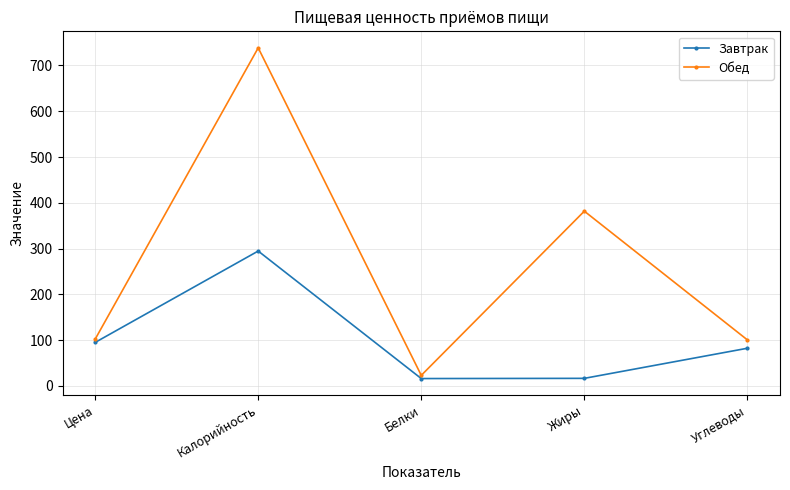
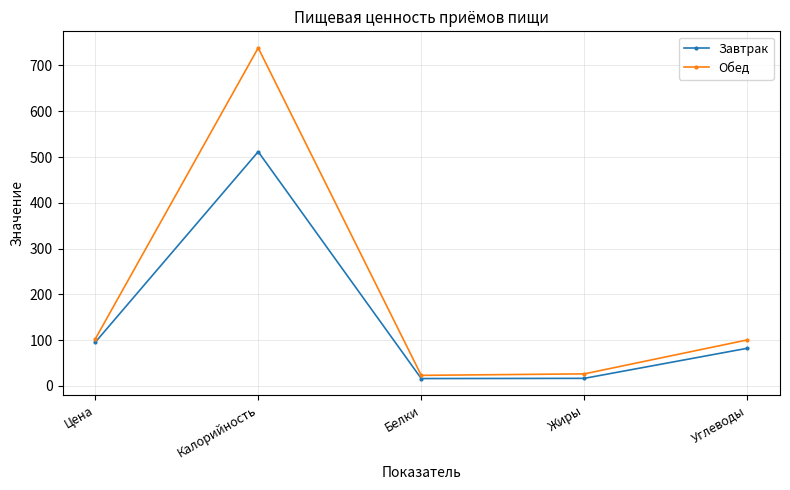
  {
    "Завтрак": {
      "Цена": 100,
-     "Калорийность": 290,
+     "Калорийность": 510,
      "Белки": 20,
      "Жиры": 20,
      "Углеводы": 80
    },
    "Обед": {
      "Цена": 100,
      "Калорийность": 740,
      "Белки": 20,
-     "Жиры": 380,
+     "Жиры": 30,
      "Углеводы": 100
    }
  }
